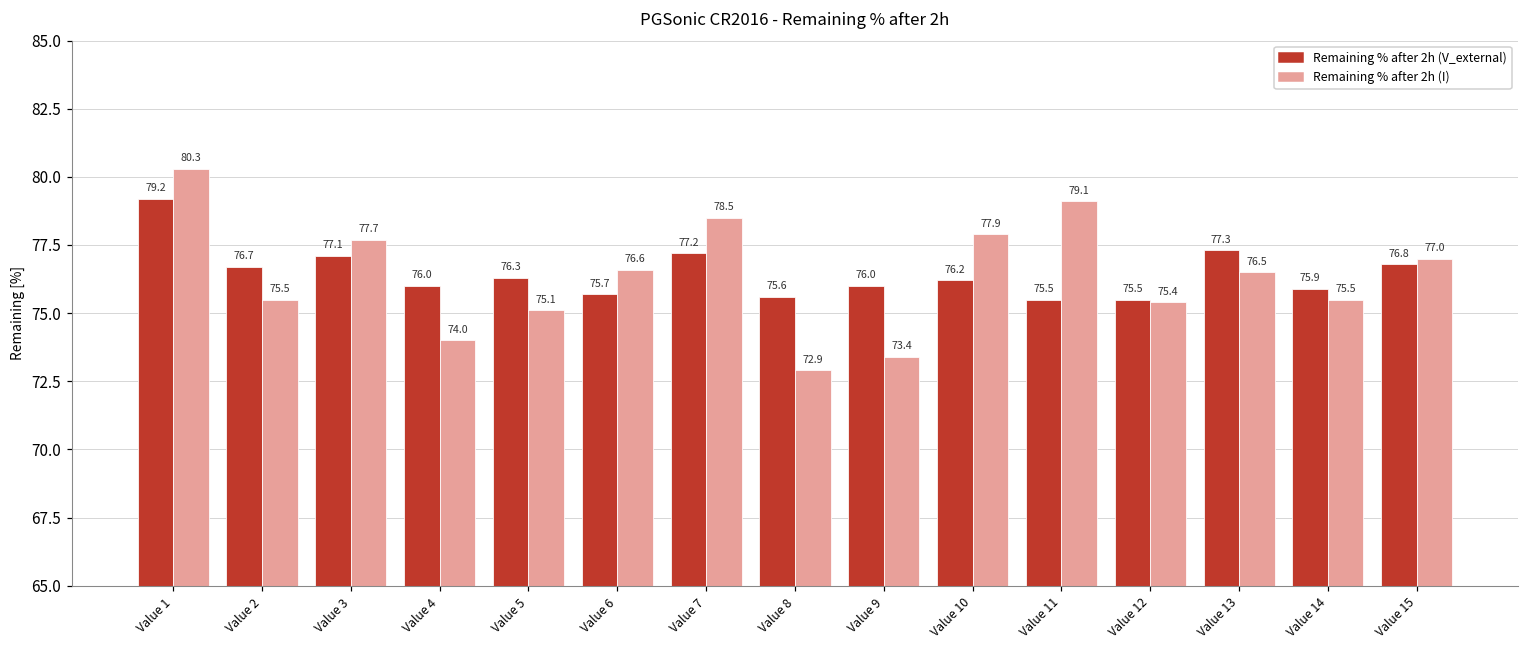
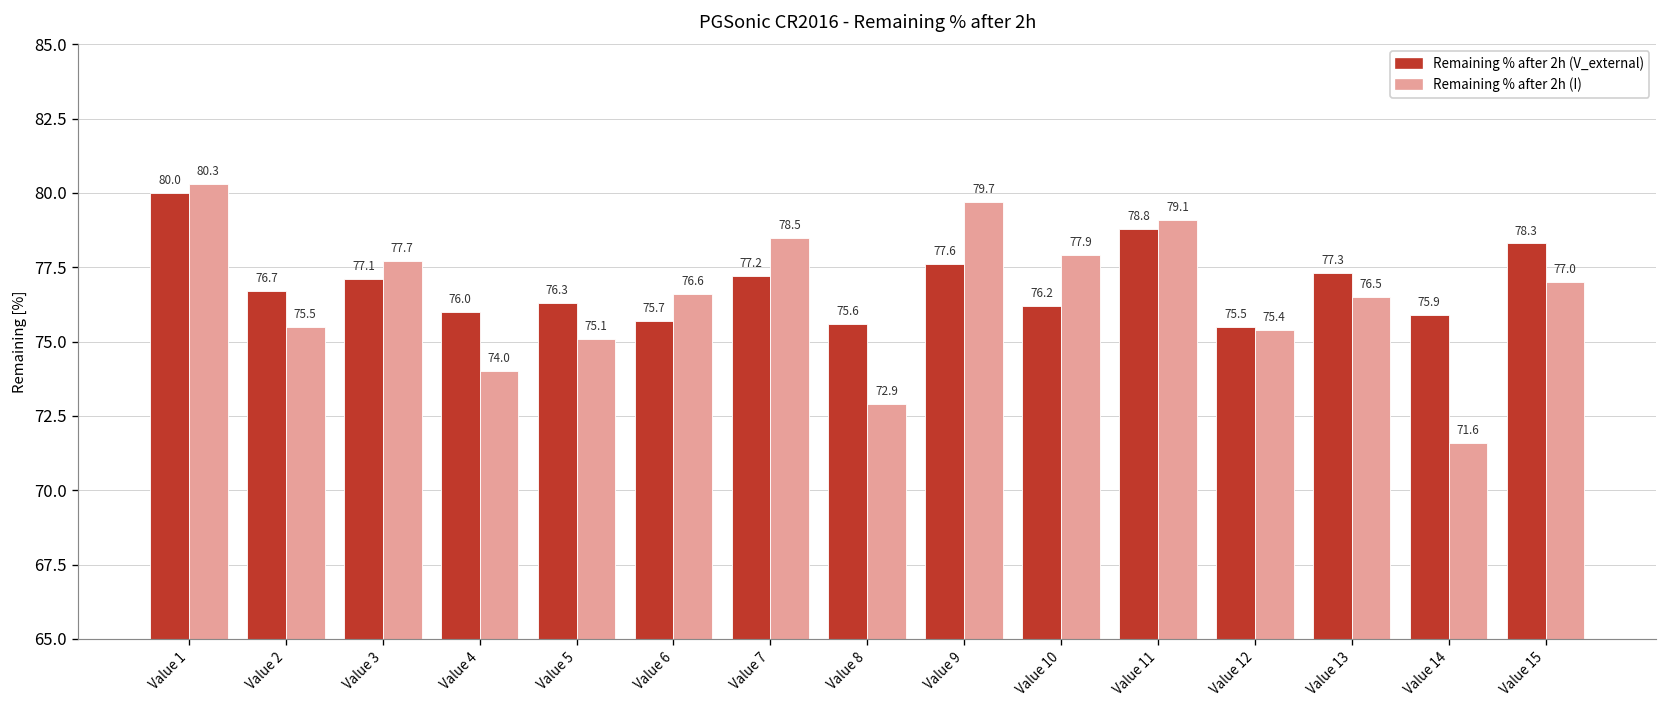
  {
    "Remaining % after 2h (V_external)": {
-     "Value 1": 79.2,
+     "Value 1": 80.0,
      "Value 2": 76.7,
      "Value 3": 77.1,
      "Value 4": 76.0,
      "Value 5": 76.3,
      "Value 6": 75.7,
      "Value 7": 77.2,
      "Value 8": 75.6,
-     "Value 9": 76.0,
+     "Value 9": 77.6,
      "Value 10": 76.2,
-     "Value 11": 75.5,
+     "Value 11": 78.8,
      "Value 12": 75.5,
      "Value 13": 77.3,
      "Value 14": 75.9,
-     "Value 15": 76.8
+     "Value 15": 78.3
    },
    "Remaining % after 2h (I)": {
      "Value 1": 80.3,
      "Value 2": 75.5,
      "Value 3": 77.7,
      "Value 4": 74.0,
      "Value 5": 75.1,
      "Value 6": 76.6,
      "Value 7": 78.5,
      "Value 8": 72.9,
-     "Value 9": 73.4,
+     "Value 9": 79.7,
      "Value 10": 77.9,
      "Value 11": 79.1,
      "Value 12": 75.4,
      "Value 13": 76.5,
-     "Value 14": 75.5,
+     "Value 14": 71.6,
      "Value 15": 77.0
    }
  }
